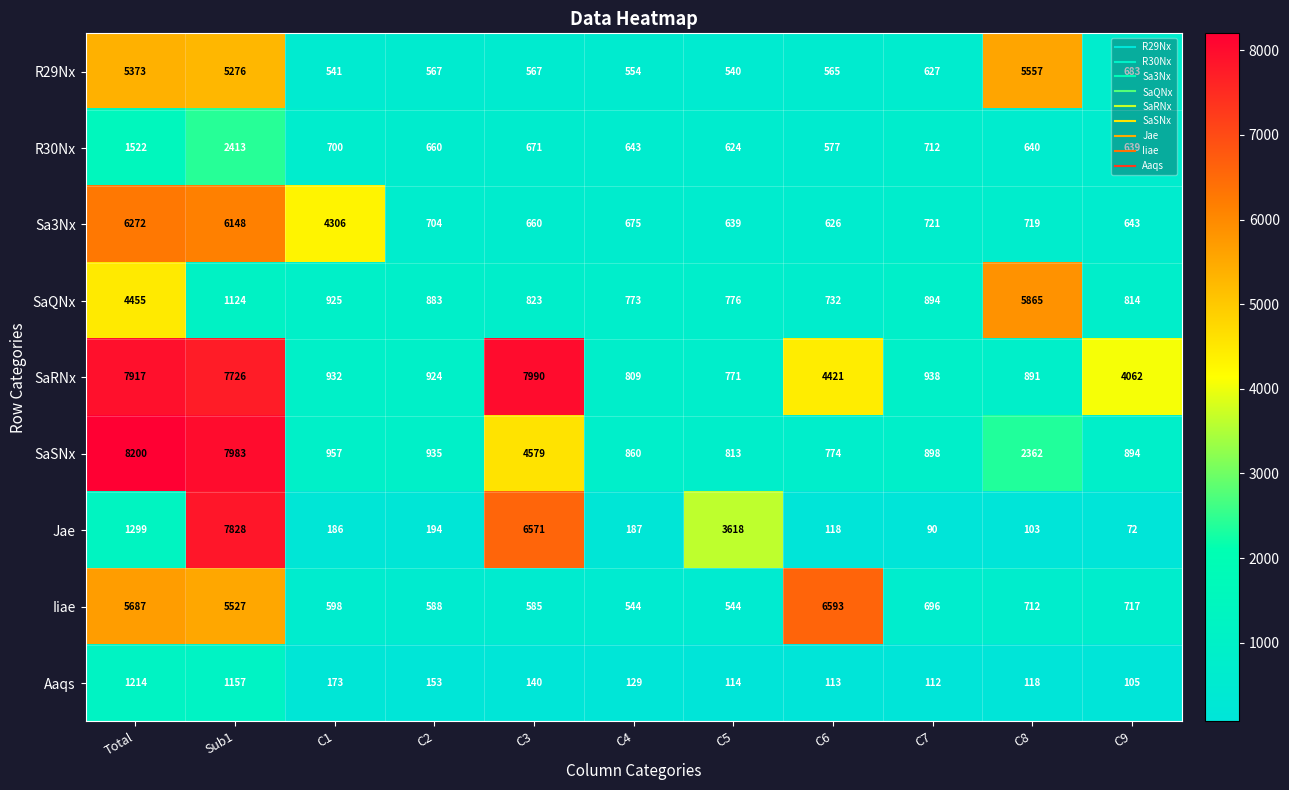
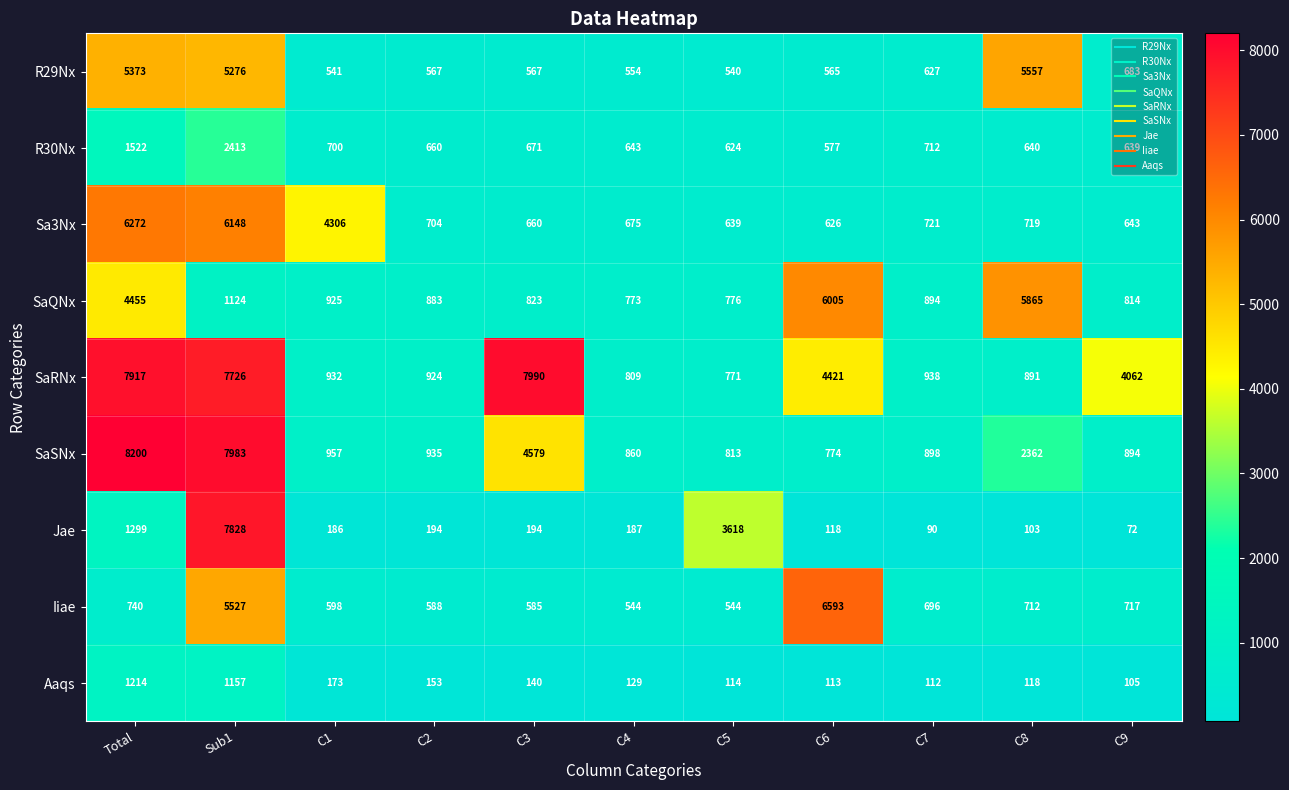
  {
    "R29Nx": {
      "Total": 5373,
      "Sub1": 5276,
      "C1": 541,
      "C2": 567,
      "C3": 567,
      "C4": 554,
      "C5": 540,
      "C6": 565,
      "C7": 627,
      "C8": 5557
    },
    "R30Nx": {
      "Total": 1522,
      "Sub1": 2413,
      "C1": 700,
      "C2": 660,
      "C3": 671,
      "C4": 643,
      "C5": 624,
      "C6": 577,
      "C7": 712,
      "C8": 640
    },
    "Sa3Nx": {
      "Total": 6272,
      "Sub1": 6148,
      "C1": 4306,
      "C2": 704,
      "C3": 660,
      "C4": 675,
      "C5": 639,
      "C6": 626,
      "C7": 721,
      "C8": 719,
      "C9": 643
    },
    "SaQNx": {
      "Total": 4455,
      "Sub1": 1124,
      "C1": 925,
      "C2": 883,
      "C3": 823,
      "C4": 773,
      "C5": 776,
-     "C6": 732,
+     "C6": 6005,
      "C7": 894,
      "C8": 5865,
      "C9": 814
    },
    "SaRNx": {
      "Total": 7917,
      "Sub1": 7726,
      "C1": 932,
      "C2": 924,
      "C3": 7990,
      "C4": 809,
      "C5": 771,
      "C6": 4421,
      "C7": 938,
      "C8": 891,
      "C9": 4062
    },
    "SaSNx": {
      "Total": 8200,
      "Sub1": 7983,
      "C1": 957,
      "C2": 935,
      "C3": 4579,
      "C4": 860,
      "C5": 813,
      "C6": 774,
      "C7": 898,
      "C8": 2362,
      "C9": 894
    },
    "Jae": {
      "Total": 1299,
      "Sub1": 7828,
      "C1": 186,
      "C2": 194,
-     "C3": 6571,
+     "C3": 194,
      "C4": 187,
      "C5": 3618,
      "C6": 118,
      "C7": 90,
      "C8": 103,
      "C9": 72
    },
    "Iiae": {
-     "Total": 5687,
+     "Total": 740,
      "Sub1": 5527,
      "C1": 598,
      "C2": 588,
      "C3": 585,
      "C4": 544,
      "C5": 544,
      "C6": 6593,
      "C7": 696,
      "C8": 712,
      "C9": 717
    },
    "Aaqs": {
      "Total": 1214,
      "Sub1": 1157,
      "C1": 173,
      "C2": 153,
      "C3": 140,
      "C4": 129,
      "C5": 114,
      "C6": 113,
      "C7": 112,
      "C8": 118,
      "C9": 105
    }
  }
